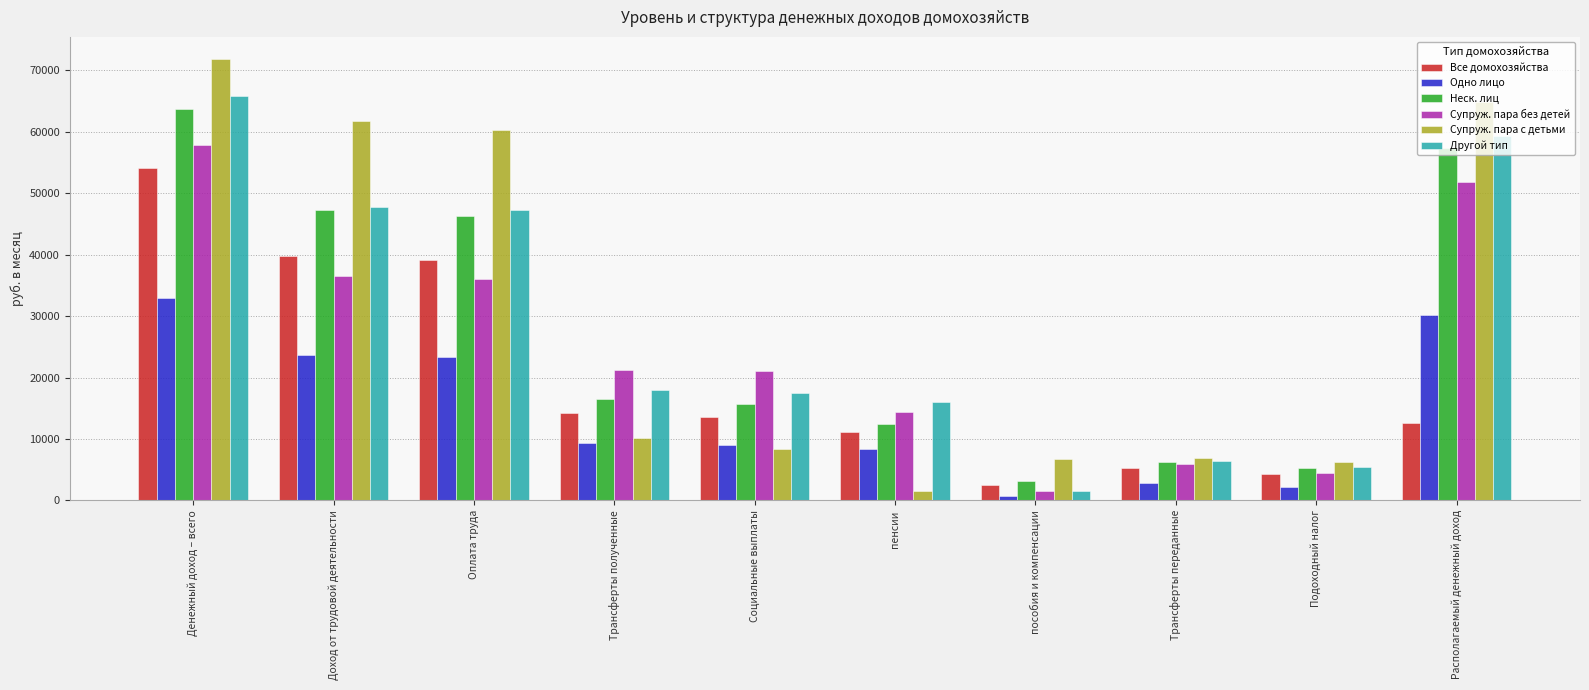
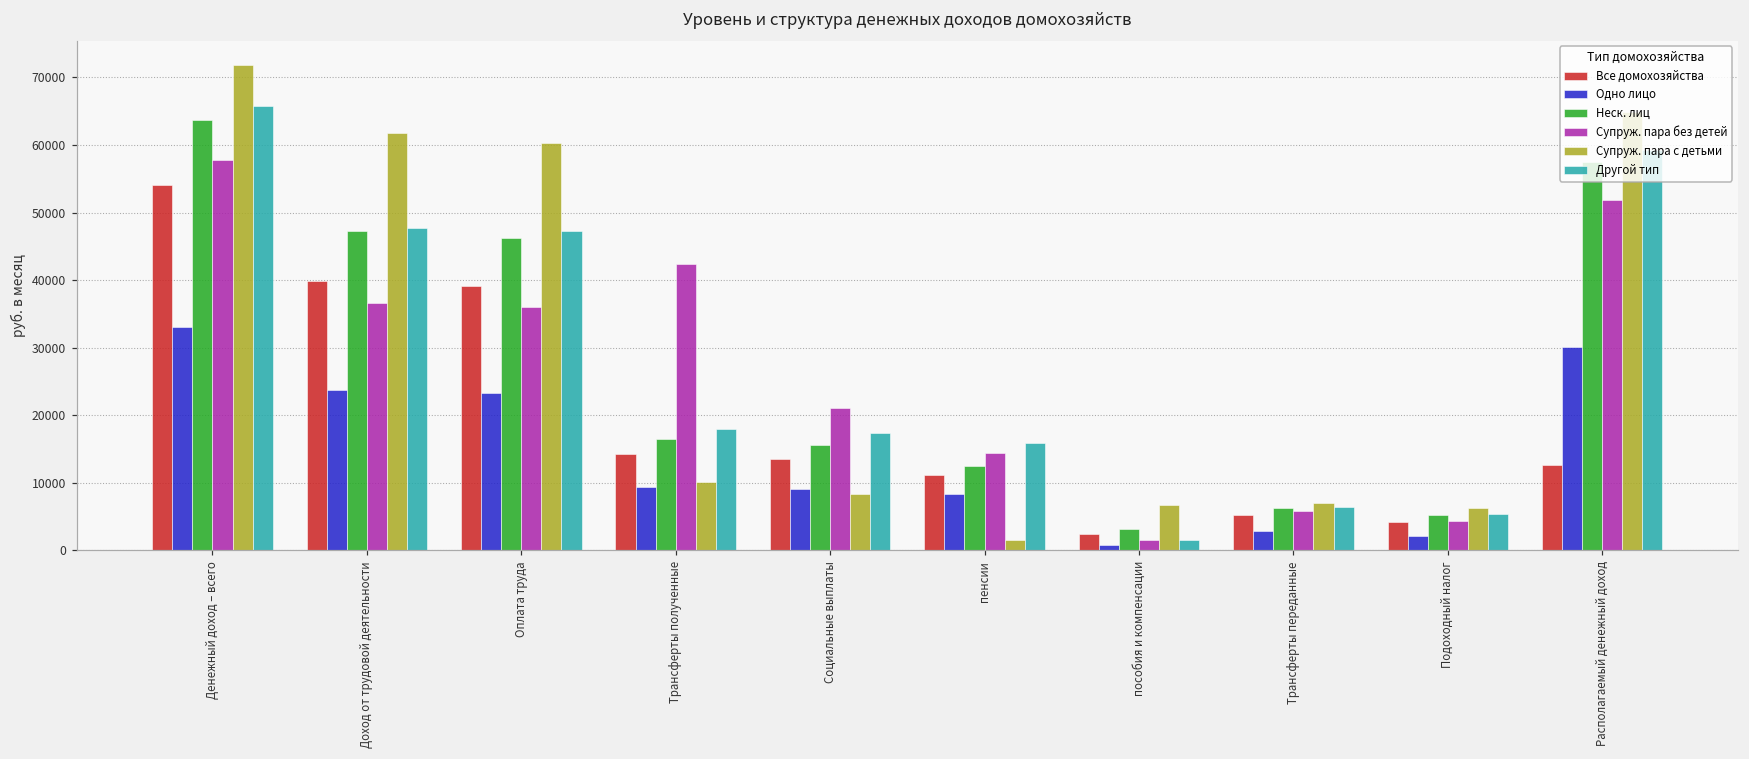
  {
    "Все домохозяйства": {
      "Денежный доход – всего": 54000,
      "Доход от трудовой деятельности": 40000,
      "Оплата труда": 39000,
      "Трансферты полученные": 14000,
      "Социальные выплаты": 14000,
      "пенсии": 11000,
      "пособия и компенсации": 2000,
      "Трансферты переданные": 5000,
      "Подоходный налог": 4000,
      "Располагаемый денежный доход": 13000
    },
    "Одно лицо": {
      "Денежный доход – всего": 33000,
      "Доход от трудовой деятельности": 24000,
      "Оплата труда": 23000,
      "Трансферты полученные": 9000,
      "Социальные выплаты": 9000,
      "пенсии": 8000,
      "пособия и компенсации": 1000,
      "Трансферты переданные": 3000,
      "Подоходный налог": 2000,
      "Располагаемый денежный доход": 30000
    },
    "Неск. лиц": {
      "Денежный доход – всего": 64000,
      "Доход от трудовой деятельности": 47000,
      "Оплата труда": 46000,
      "Трансферты полученные": 16000,
      "Социальные выплаты": 16000,
      "пенсии": 12000,
      "пособия и компенсации": 3000,
      "Трансферты переданные": 6000,
      "Подоходный налог": 5000
    },
    "Супруж. пара без детей": {
      "Денежный доход – всего": 58000,
      "Доход от трудовой деятельности": 37000,
      "Оплата труда": 36000,
-     "Трансферты полученные": 21000,
+     "Трансферты полученные": 42000,
      "Социальные выплаты": 21000,
      "пенсии": 14000,
      "пособия и компенсации": 2000,
      "Трансферты переданные": 6000,
      "Подоходный налог": 4000,
      "Располагаемый денежный доход": 52000
    },
    "Супруж. пара с детьми": {
      "Денежный доход – всего": 72000,
      "Доход от трудовой деятельности": 62000,
      "Оплата труда": 60000,
      "Трансферты полученные": 10000,
      "Социальные выплаты": 8000,
      "пенсии": 2000,
      "пособия и компенсации": 7000,
      "Трансферты переданные": 7000,
      "Подоходный налог": 6000
    },
    "Другой тип": {
      "Денежный доход – всего": 66000,
      "Доход от трудовой деятельности": 48000,
      "Оплата труда": 47000,
      "Трансферты полученные": 18000,
      "Социальные выплаты": 17000,
      "пенсии": 16000,
      "пособия и компенсации": 2000,
      "Трансферты переданные": 6000,
      "Подоходный налог": 5000
    }
  }
